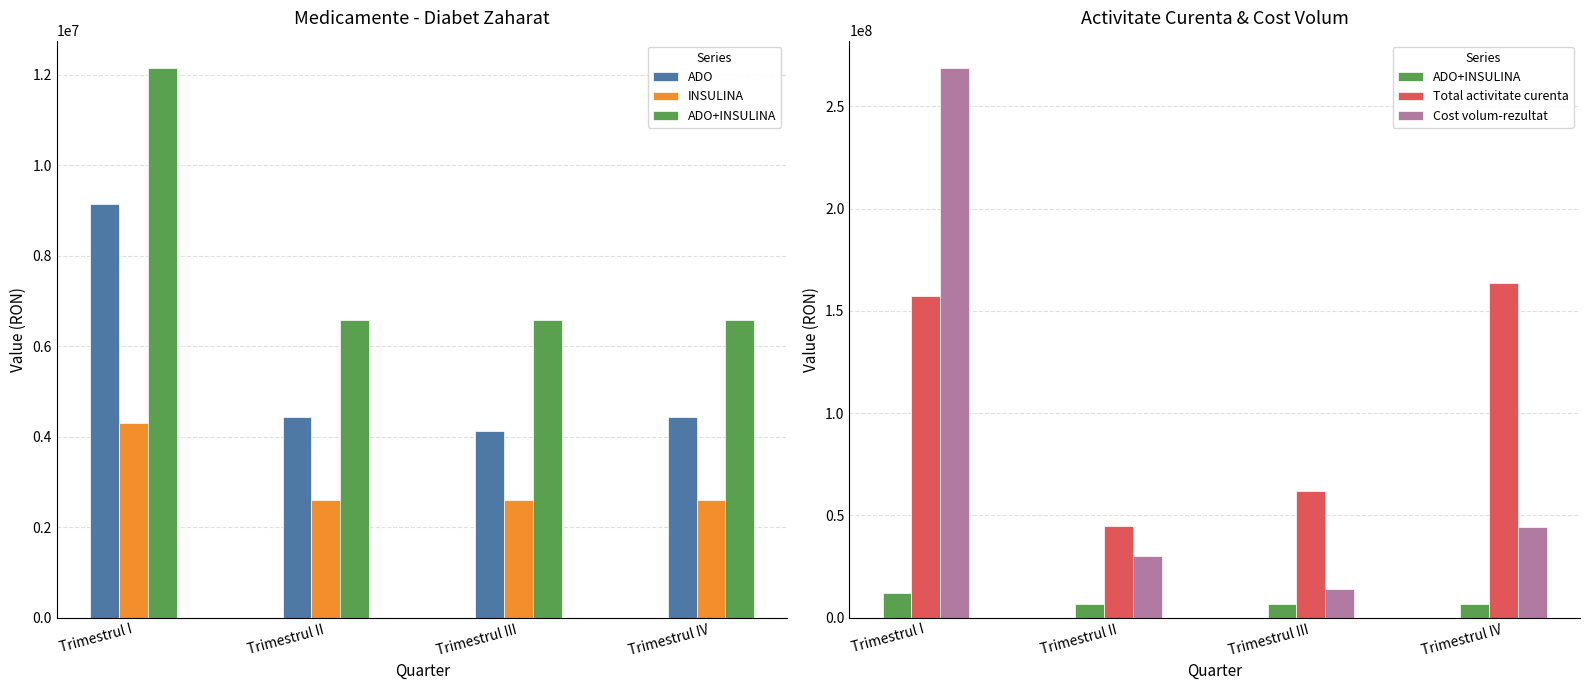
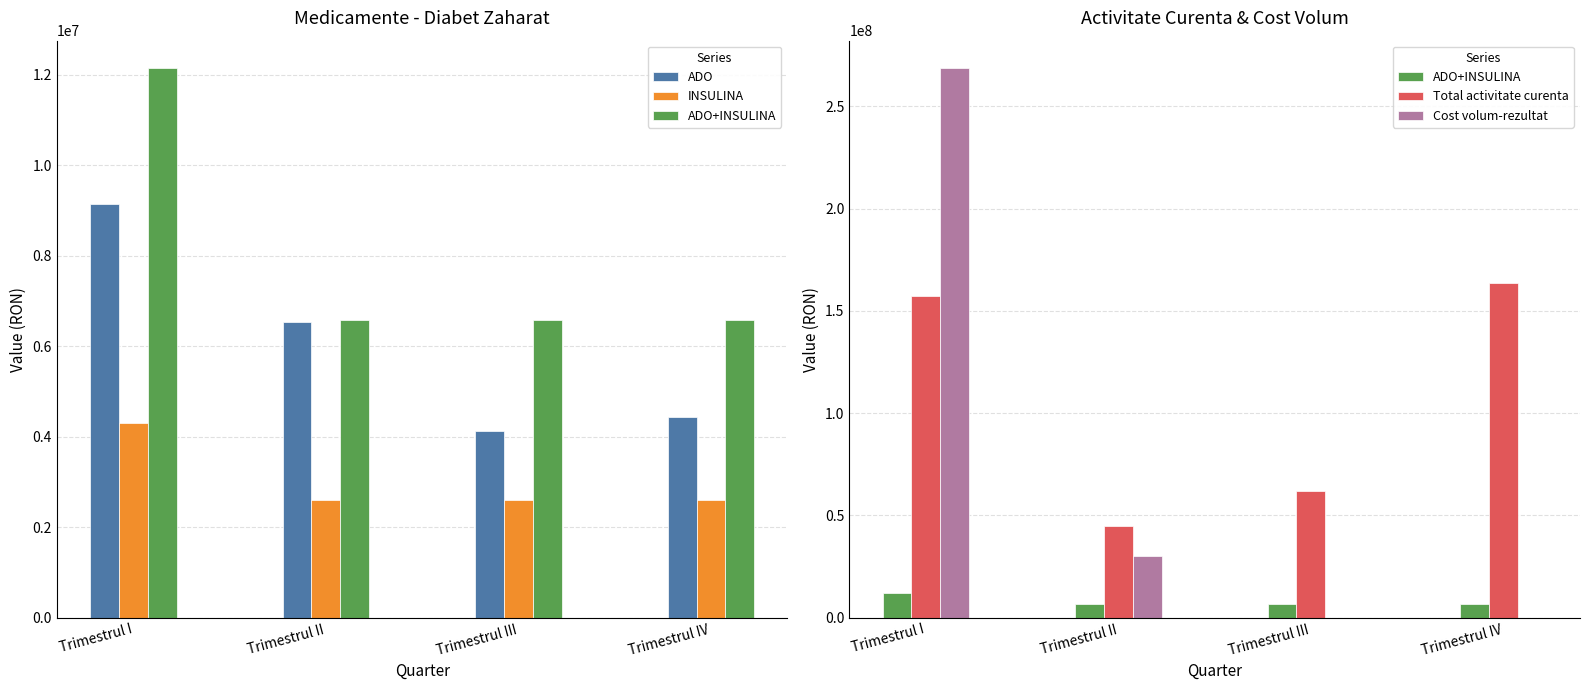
  {
    "Medicamente - Diabet Zaharat": {
      "ADO": {
        "Trimestrul I": 9100000,
-       "Trimestrul II": 4400000,
+       "Trimestrul II": 6500000,
        "Trimestrul III": 4100000,
        "Trimestrul IV": 4400000
      },
      "INSULINA": {
        "Trimestrul I": 4300000,
        "Trimestrul II": 2600000,
        "Trimestrul III": 2600000,
        "Trimestrul IV": 2600000
      },
      "ADO+INSULINA": {
        "Trimestrul I": 12100000,
        "Trimestrul II": 6600000,
        "Trimestrul III": 6600000,
        "Trimestrul IV": 6600000
      }
    },
    "Activitate Curenta & Cost Volum": {
      "ADO+INSULINA": {
        "Trimestrul I": 12000000,
        "Trimestrul II": 7000000,
        "Trimestrul III": 7000000,
        "Trimestrul IV": 7000000
      },
      "Total activitate curenta": {
        "Trimestrul I": 157000000,
        "Trimestrul II": 45000000,
        "Trimestrul III": 62000000,
        "Trimestrul IV": 164000000
      },
      "Cost volum-rezultat": {
        "Trimestrul I": 269000000,
        "Trimestrul II": 30000000,
-       "Trimestrul III": 14000000,
-       "Trimestrul IV": 45000000
+       "Trimestrul III": 0,
+       "Trimestrul IV": 0
      }
    }
  }
